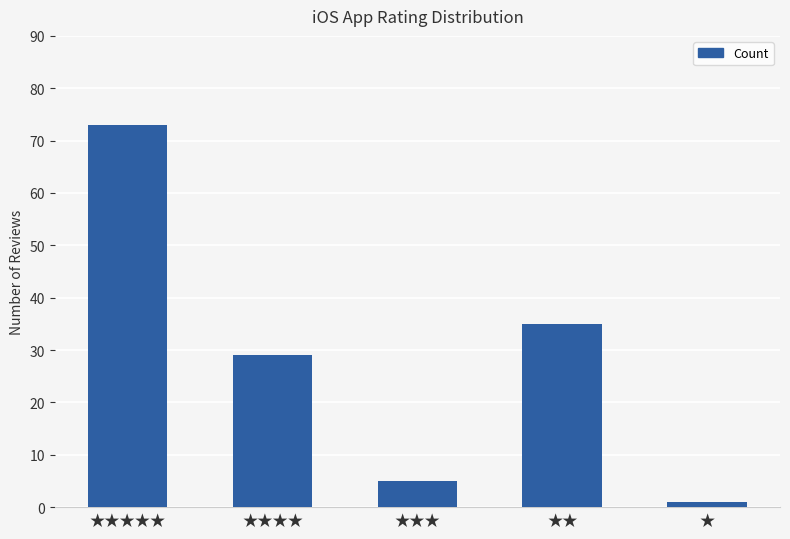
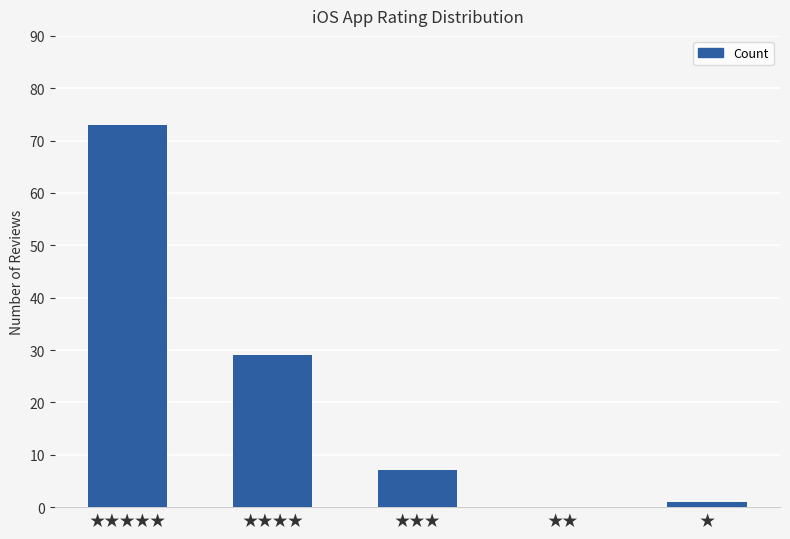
  {
    "★★★★★": 73,
    "★★★★": 29,
-   "★★★": 5,
-   "★★": 35,
+   "★★★": 7,
+   "★★": 0,
    "★": 1
  }
